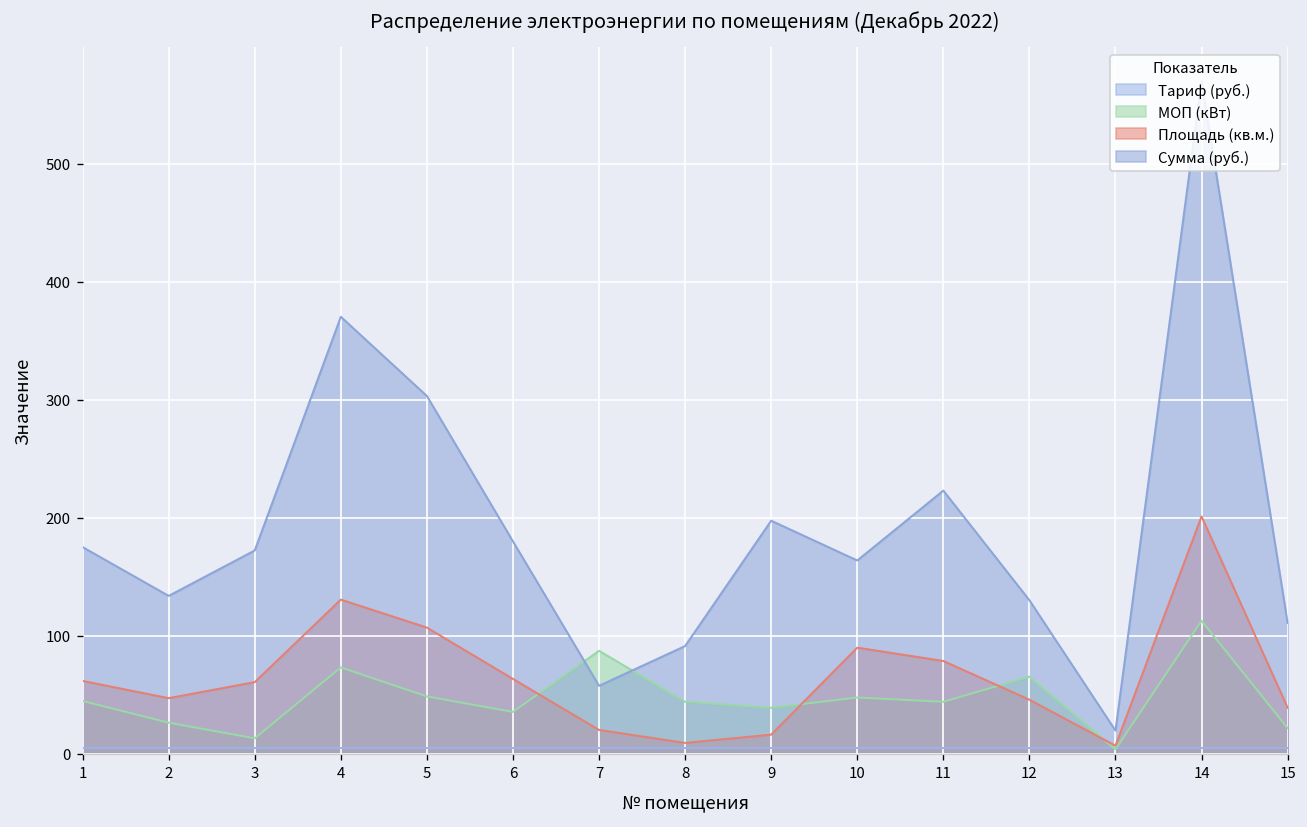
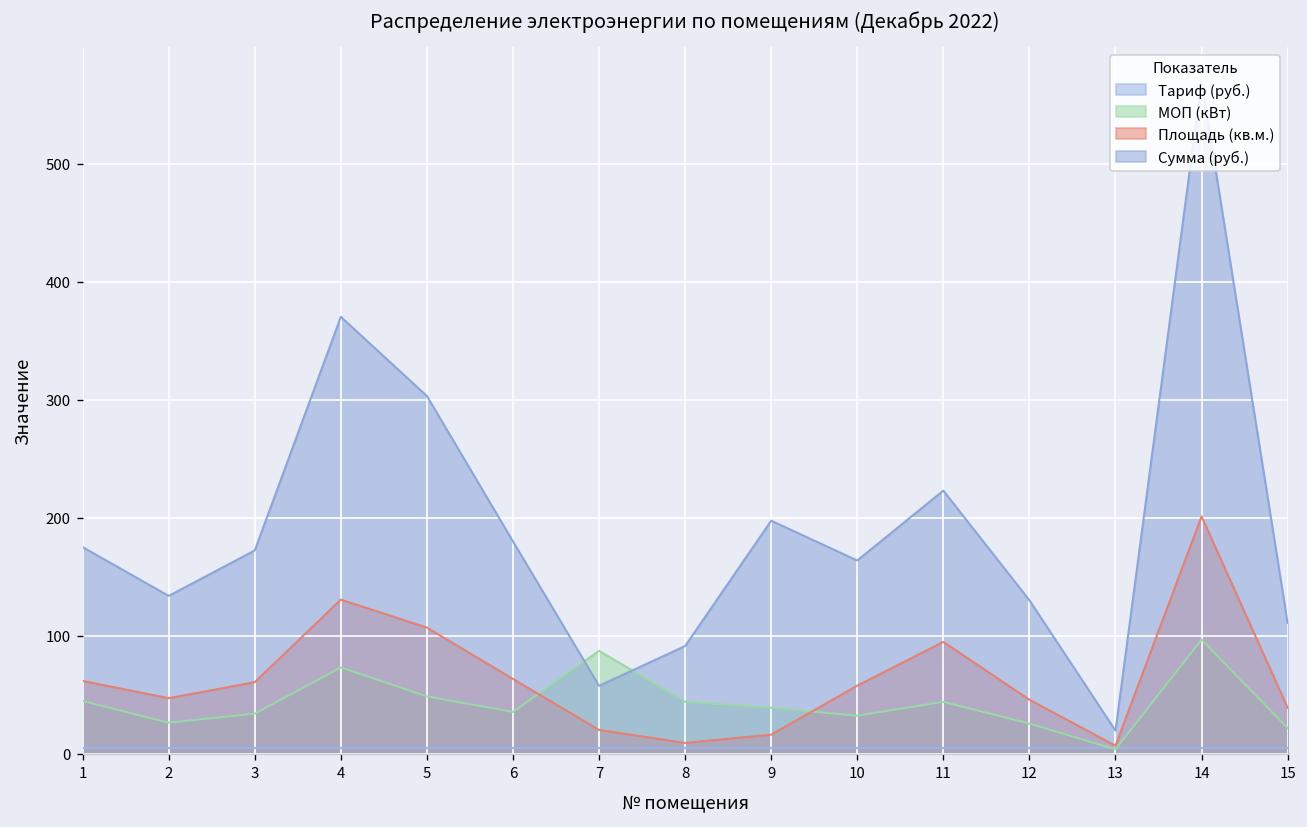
  {
    "МОП (кВт)": {
      "1": 40,
      "2": 30,
-     "3": 10,
+     "3": 30,
      "4": 70,
      "5": 50,
      "6": 40,
      "7": 90,
      "8": 40,
      "9": 40,
-     "10": 50,
+     "10": 30,
      "11": 40,
-     "12": 70,
-     "14": 110,
+     "12": 30,
+     "14": 100,
      "15": 20
    },
    "Площадь (кв.м.)": {
      "1": 60,
      "2": 50,
      "3": 60,
      "4": 130,
      "5": 110,
      "6": 60,
      "7": 20,
      "8": 10,
      "9": 20,
-     "10": 90,
-     "11": 80,
+     "10": 60,
+     "11": 100,
      "12": 50,
      "14": 200,
      "15": 40
    }
  }
